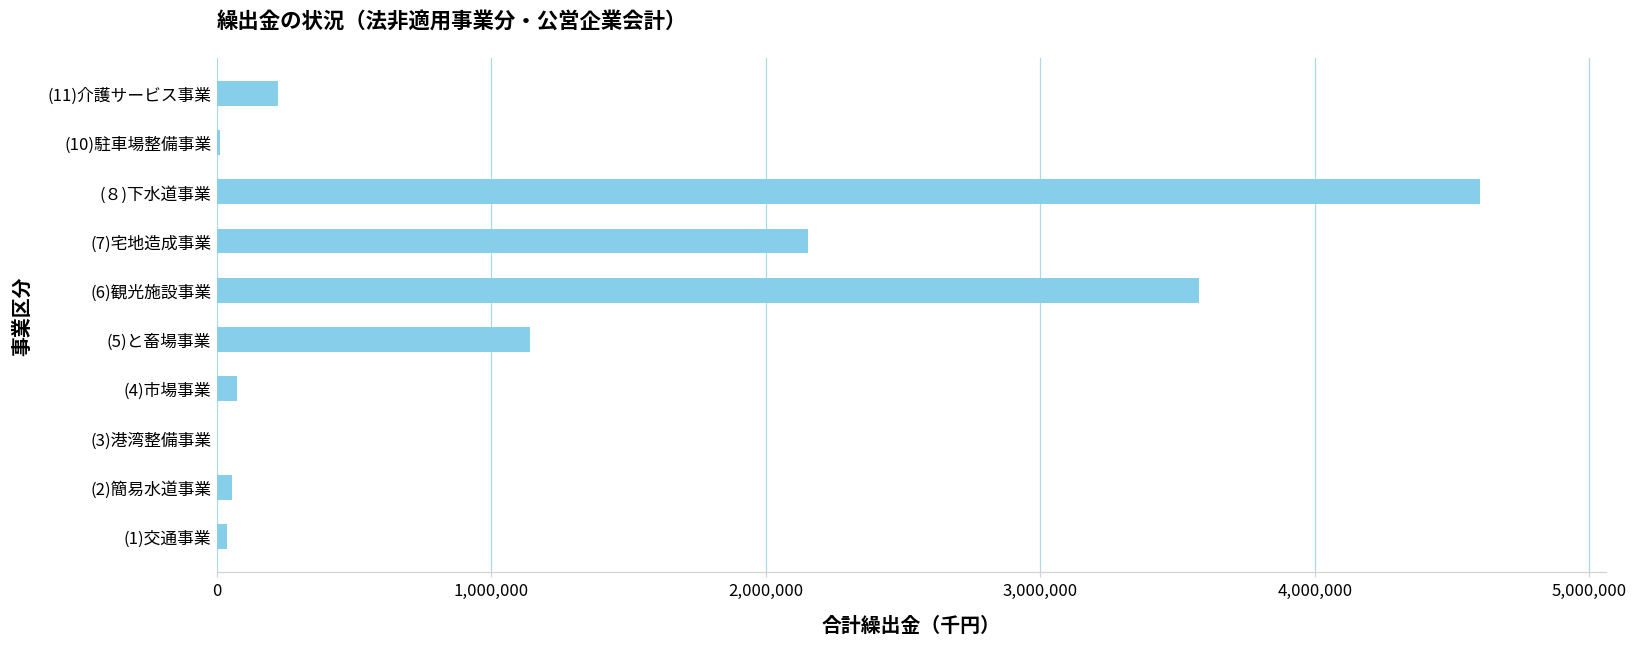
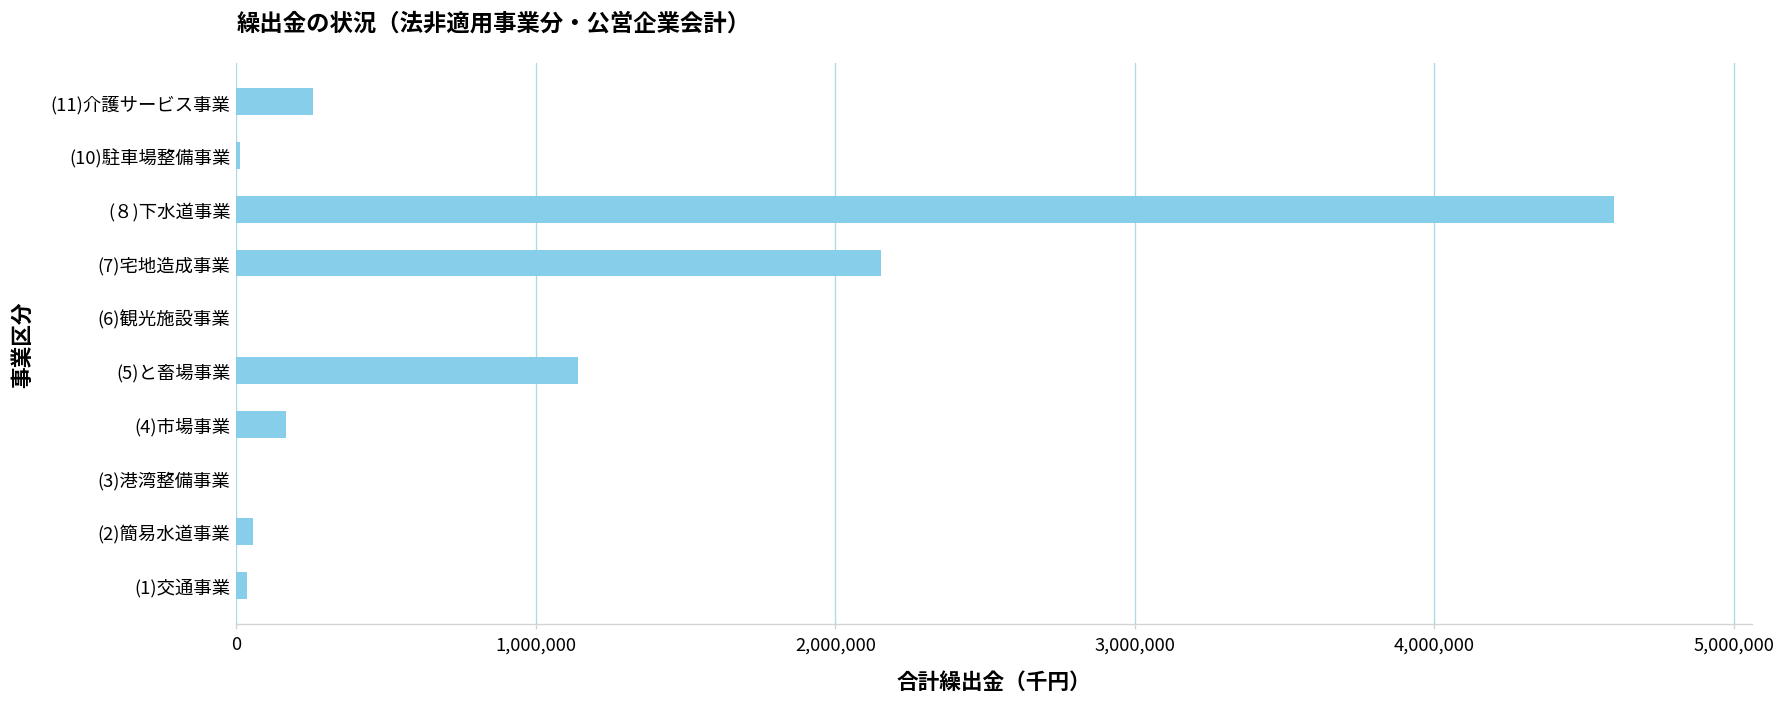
  {
-   "(11)介護サービス事業": "220,000",
+   "(11)介護サービス事業": "260,000",
    "(10)駐車場整備事業": "10,000",
    "(８)下水道事業": "4,600,000",
    "(7)宅地造成事業": "2,150,000",
-   "(6)観光施設事業": "3,580,000",
+   "(6)観光施設事業": "0",
    "(5)と畜場事業": "1,140,000",
-   "(4)市場事業": "70,000",
+   "(4)市場事業": "170,000",
    "(3)港湾整備事業": "0",
    "(2)簡易水道事業": "50,000",
    "(1)交通事業": "40,000"
  }
